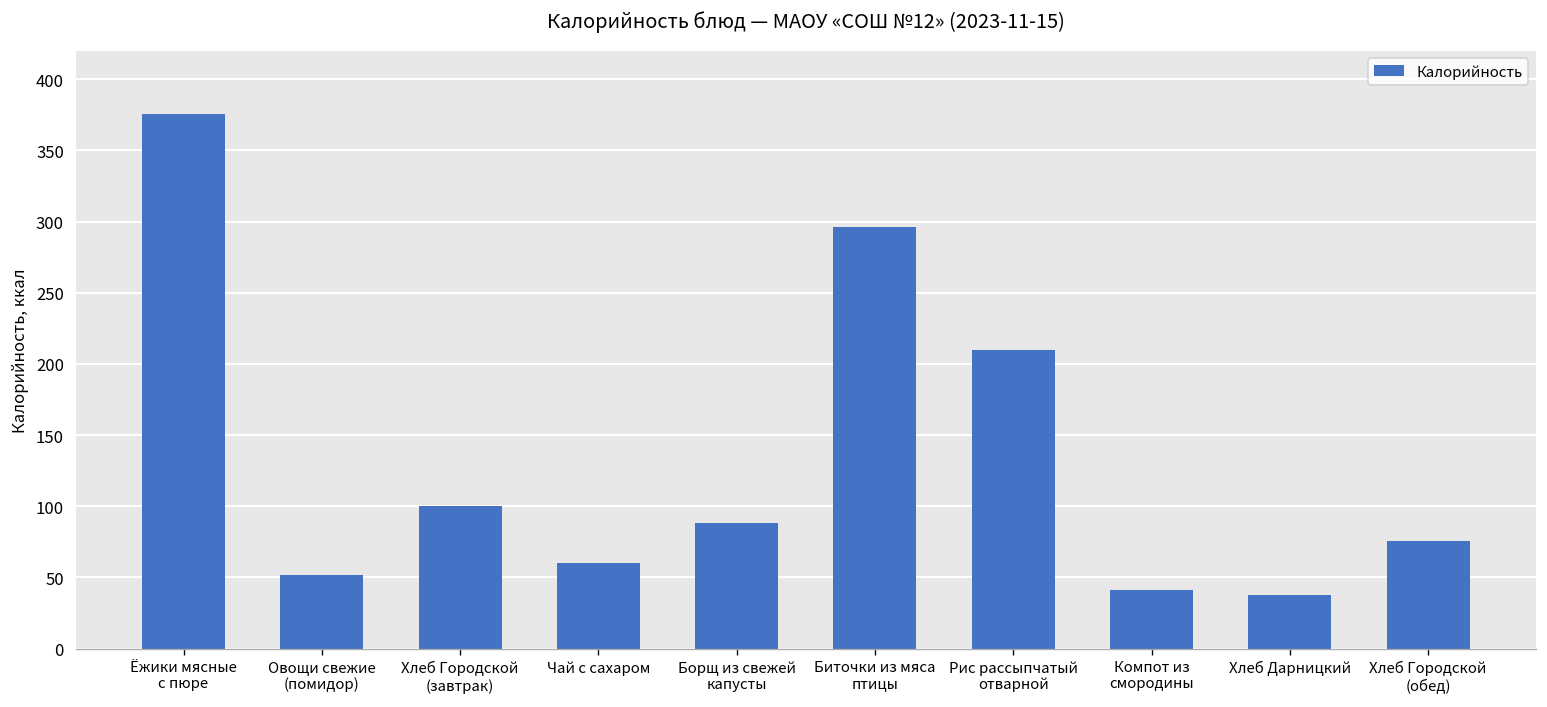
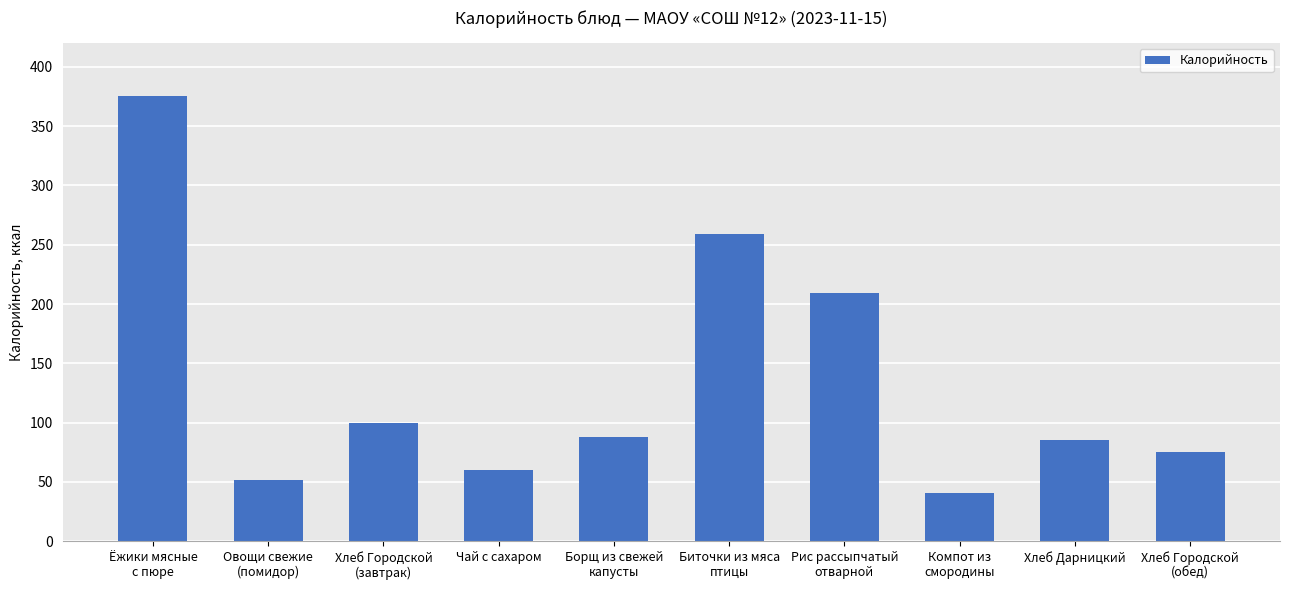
  {
    "Ёжики мясные с пюре": 376,
    "Овощи свежие (помидор)": 52,
    "Хлеб Городской (завтрак)": 100,
    "Чай с сахаром": 60,
    "Борщ из свежей капусты": 88,
-   "Биточки из мяса птицы": 296,
+   "Биточки из мяса птицы": 259,
    "Рис рассыпчатый отварной": 210,
    "Компот из смородины": 41,
-   "Хлеб Дарницкий": 38,
+   "Хлеб Дарницкий": 85,
    "Хлеб Городской (обед)": 76
  }
